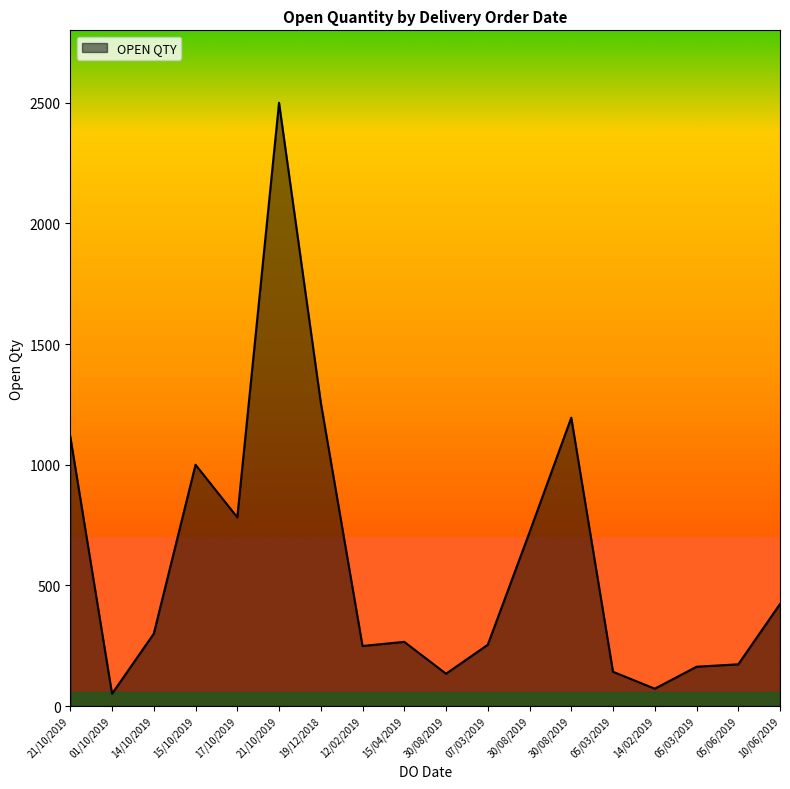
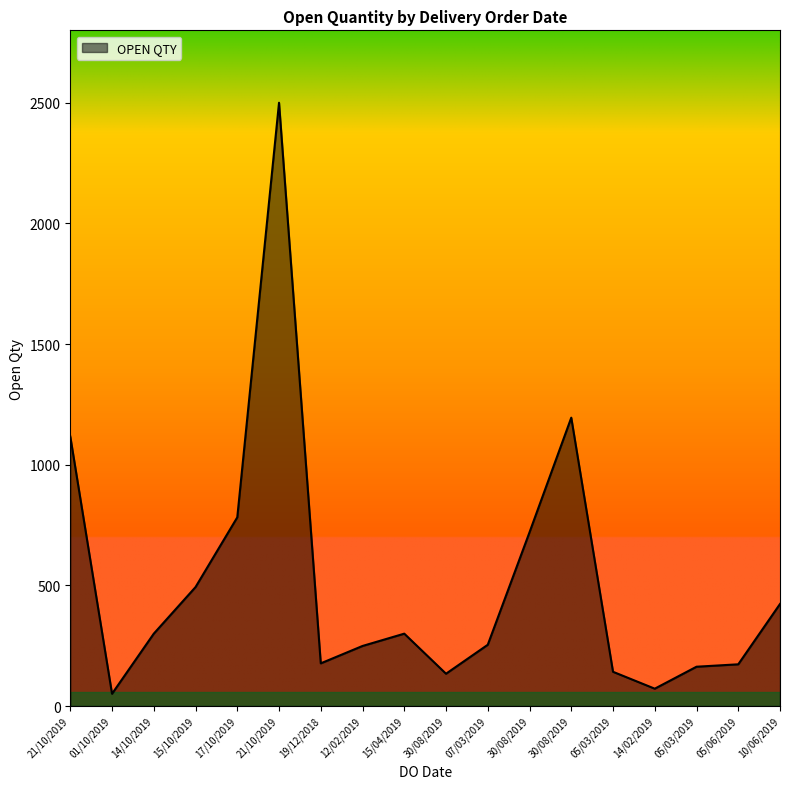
  {
    "14/10/2019": 300,
-   "15/10/2019": 1000,
+   "15/10/2019": 490,
    "17/10/2019": 780,
-   "19/12/2018": 1260,
+   "19/12/2018": 180,
    "12/02/2019": 250,
-   "15/04/2019": 270,
+   "15/04/2019": 300,
    "07/03/2019": 250,
    "14/02/2019": 70,
    "05/06/2019": 170,
    "10/06/2019": 420
  }
